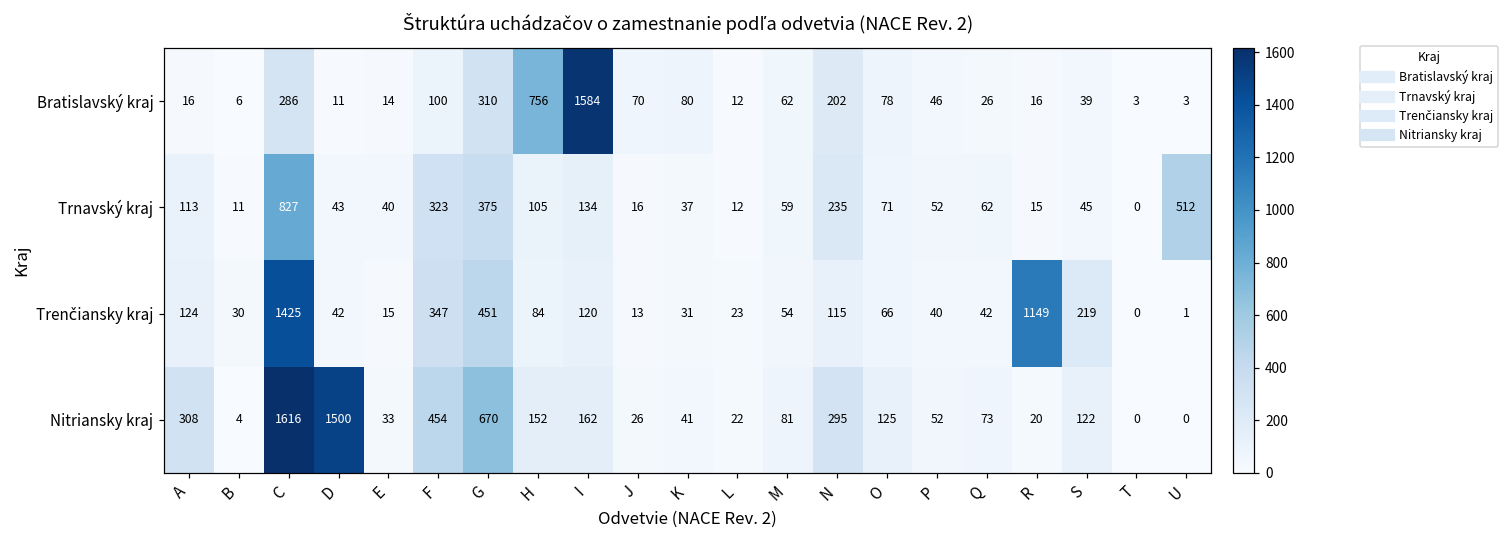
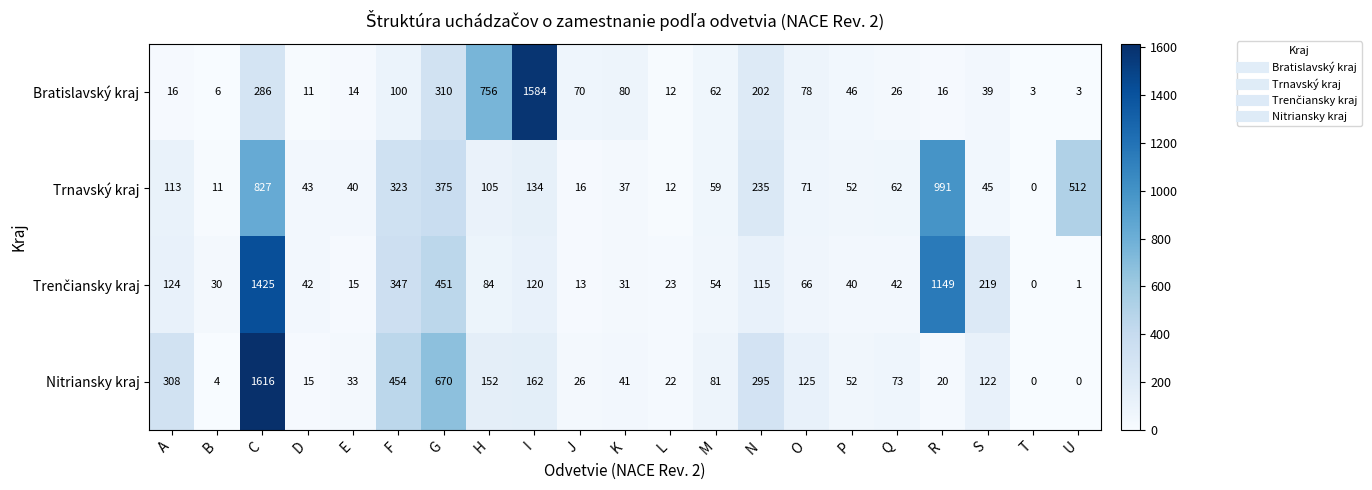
  {
    "Bratislavský kraj": {
      "A": 16,
      "B": 6,
      "C": 286,
      "D": 11,
      "E": 14,
      "F": 100,
      "G": 310,
      "H": 756,
      "I": 1584,
      "J": 70,
      "K": 80,
      "L": 12,
      "M": 62,
      "N": 202,
      "O": 78,
      "P": 46,
      "Q": 26,
      "R": 16,
      "S": 39,
      "T": 3,
      "U": 3
    },
    "Trnavský kraj": {
      "A": 113,
      "B": 11,
      "C": 827,
      "D": 43,
      "E": 40,
      "F": 323,
      "G": 375,
      "H": 105,
      "I": 134,
      "J": 16,
      "K": 37,
      "L": 12,
      "M": 59,
      "N": 235,
      "O": 71,
      "P": 52,
      "Q": 62,
-     "R": 15,
+     "R": 991,
      "S": 45,
      "T": 0,
      "U": 512
    },
    "Trenčiansky kraj": {
      "A": 124,
      "B": 30,
      "C": 1425,
      "D": 42,
      "E": 15,
      "F": 347,
      "G": 451,
      "H": 84,
      "I": 120,
      "J": 13,
      "K": 31,
      "L": 23,
      "M": 54,
      "N": 115,
      "O": 66,
      "P": 40,
      "Q": 42,
      "R": 1149,
      "S": 219,
      "T": 0,
      "U": 1
    },
    "Nitriansky kraj": {
      "A": 308,
      "B": 4,
      "C": 1616,
-     "D": 1500,
+     "D": 15,
      "E": 33,
      "F": 454,
      "G": 670,
      "H": 152,
      "I": 162,
      "J": 26,
      "K": 41,
      "L": 22,
      "M": 81,
      "N": 295,
      "O": 125,
      "P": 52,
      "Q": 73,
      "R": 20,
      "S": 122,
      "T": 0,
      "U": 0
    }
  }
